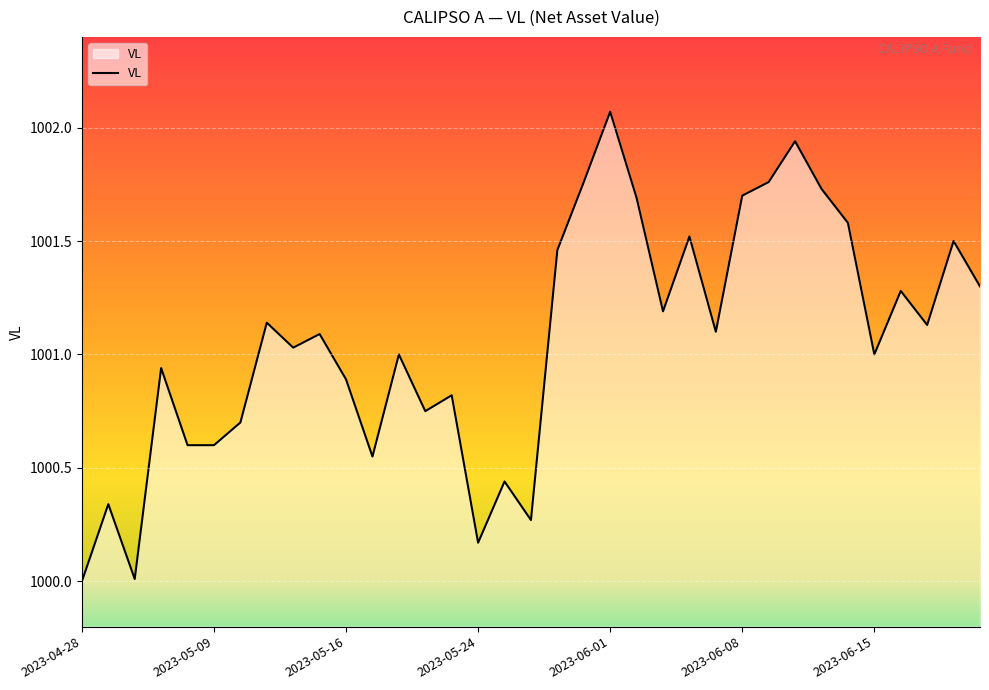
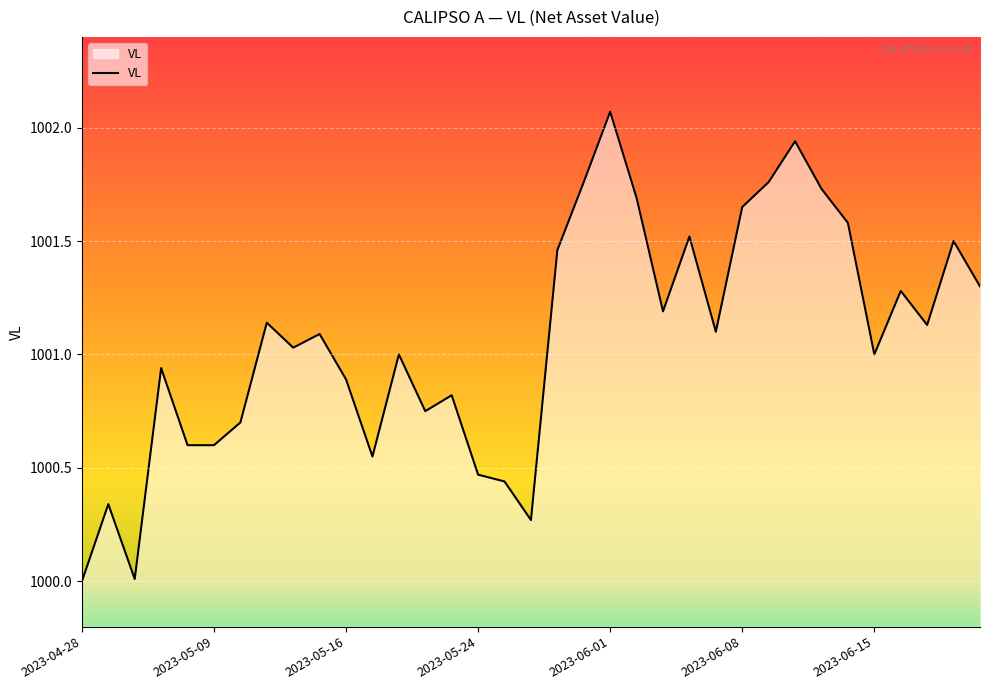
  {
    "2023-04-28": 1000.00,
    "2023-05-09": 1000.60,
    "2023-05-16": 1000.89,
-   "2023-05-24": 1000.17,
+   "2023-05-24": 1000.47,
    "2023-06-01": 1002.07,
-   "2023-06-08": 1001.70,
+   "2023-06-08": 1001.65,
    "2023-06-15": 1001.00
  }
